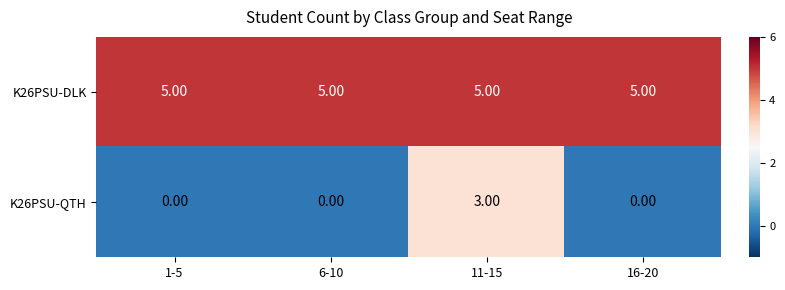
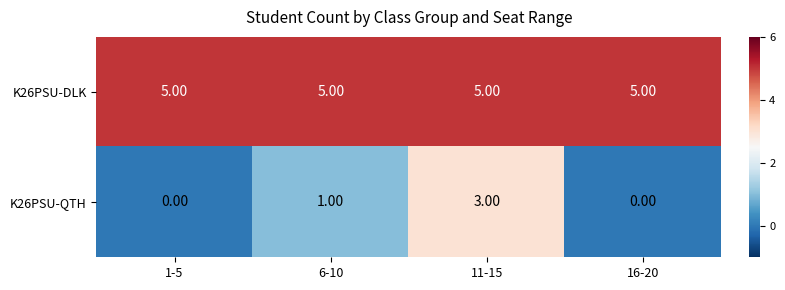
  {
    "K26PSU-DLK": {
      "1-5": 5.00,
      "6-10": 5.00,
      "11-15": 5.00,
      "16-20": 5.00
    },
    "K26PSU-QTH": {
      "1-5": 0.00,
-     "6-10": 0.00,
+     "6-10": 1.00,
      "11-15": 3.00,
      "16-20": 0.00
    }
  }
